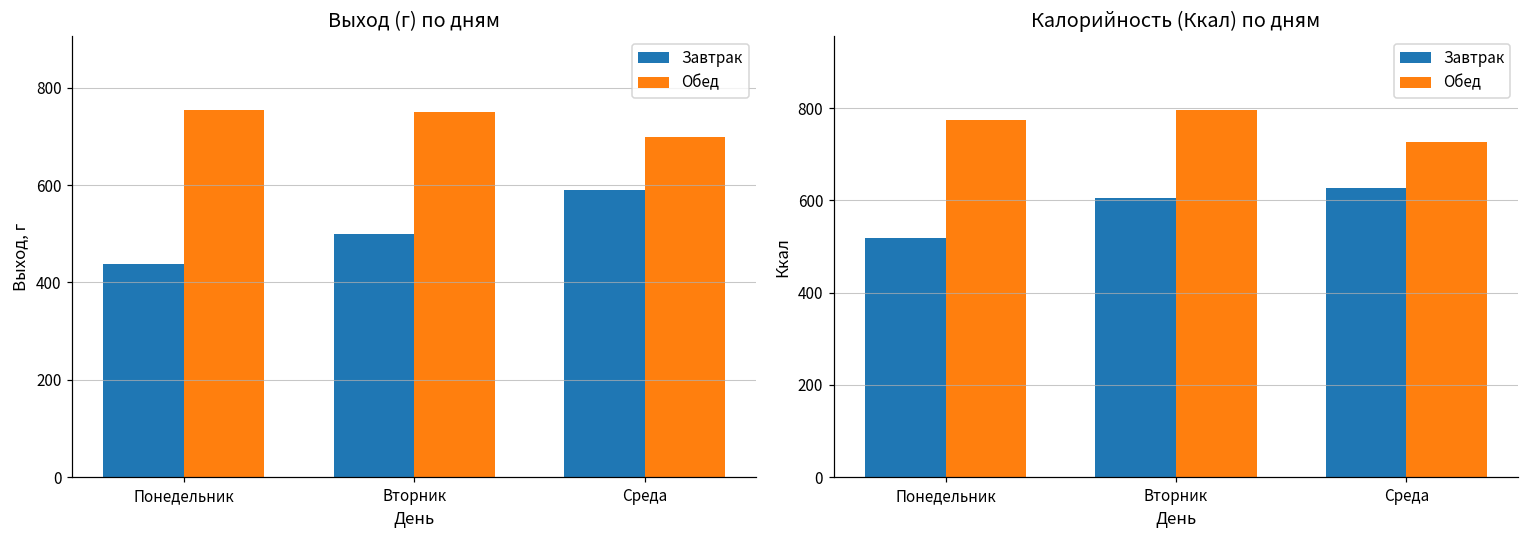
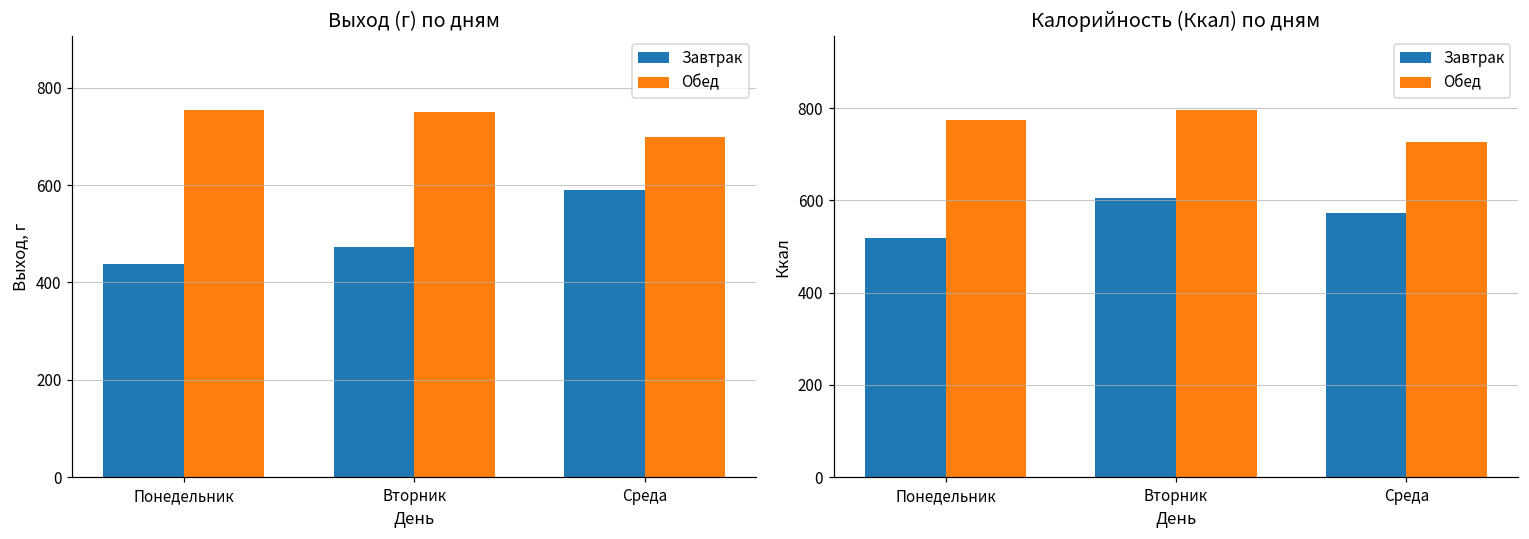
  {
    "Выход (г) по дням": {
      "Завтрак": {
        "Понедельник": 440,
-       "Вторник": 500,
+       "Вторник": 470,
        "Среда": 590
      },
      "Обед": {
        "Понедельник": 760,
        "Вторник": 750,
        "Среда": 700
      }
    },
    "Калорийность (Ккал) по дням": {
      "Завтрак": {
        "Понедельник": 520,
        "Вторник": 610,
-       "Среда": 630
+       "Среда": 570
      },
      "Обед": {
        "Понедельник": 770,
        "Вторник": 800,
        "Среда": 730
      }
    }
  }
